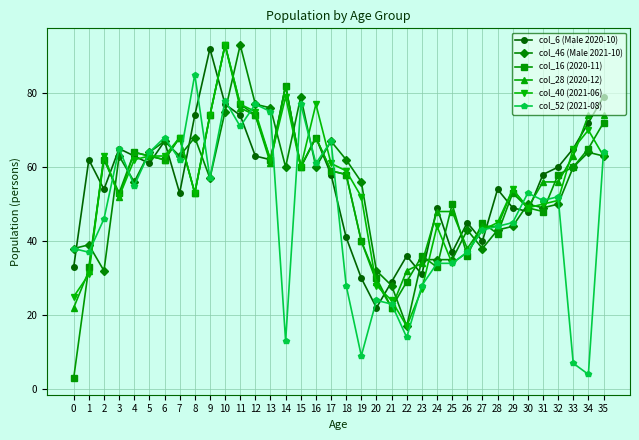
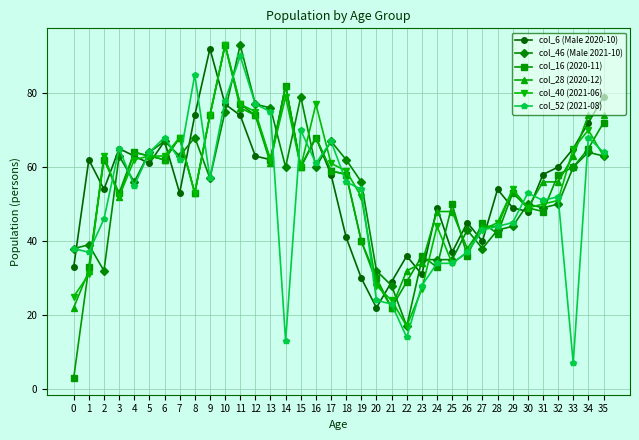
  {
    "col_52 (2021-08)": {
      "1": 37,
      "2": 46,
      "4": 55,
      "6": 68,
      "7": 62,
      "8": 85,
      "10": 78,
-     "11": 71,
+     "11": 90,
      "13": 75,
      "14": 13,
-     "15": 77,
+     "15": 70,
      "16": 61,
-     "18": 28,
-     "19": 9,
+     "18": 56,
+     "19": 54,
      "20": 24,
      "21": 23,
      "22": 14,
      "23": 28,
      "24": 34,
      "29": 45,
      "30": 53,
      "31": 51,
      "32": 52,
      "33": 7,
-     "34": 4,
+     "34": 68,
      "35": 64
    }
  }
